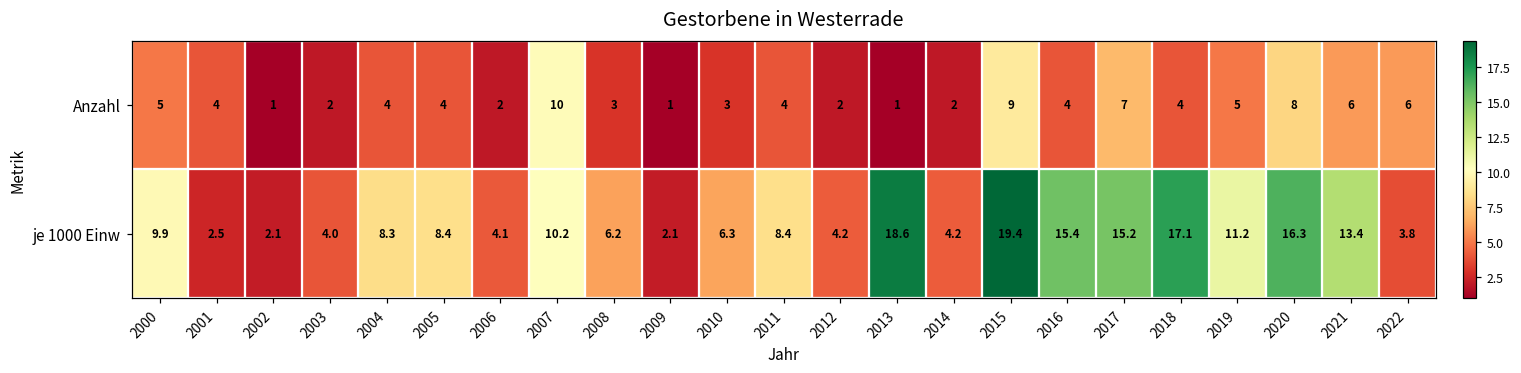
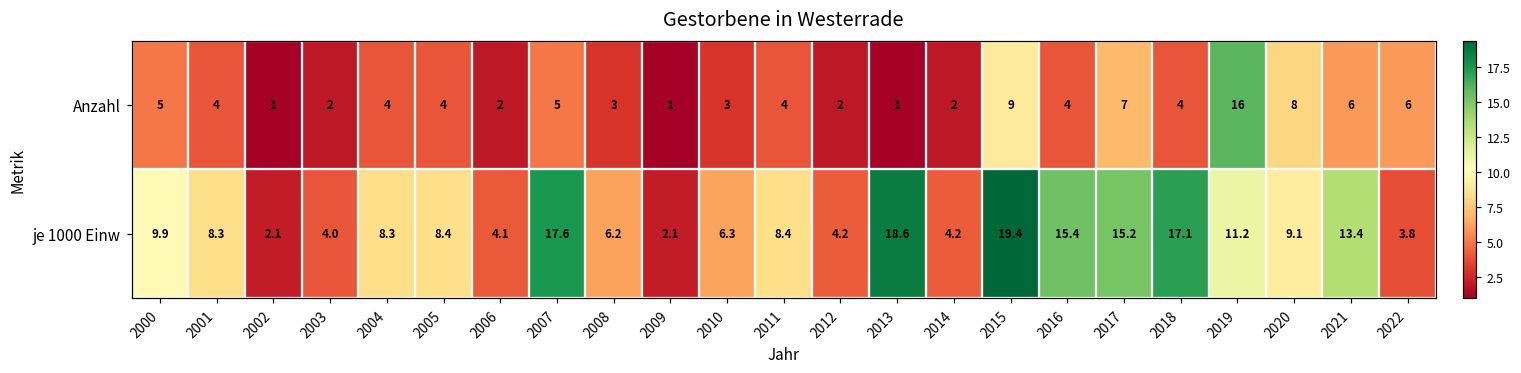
  {
    "Anzahl": {
      "2000": 5,
      "2001": 4,
      "2002": 1,
      "2003": 2,
      "2004": 4,
      "2005": 4,
      "2006": 2,
-     "2007": 10,
+     "2007": 5,
      "2008": 3,
      "2009": 1,
      "2010": 3,
      "2011": 4,
      "2012": 2,
      "2013": 1,
      "2014": 2,
      "2015": 9,
      "2016": 4,
      "2017": 7,
      "2018": 4,
-     "2019": 5,
+     "2019": 16,
      "2020": 8,
      "2021": 6,
      "2022": 6
    },
    "je 1000 Einw": {
      "2000": 9.9,
-     "2001": 2.5,
+     "2001": 8.3,
      "2002": 2.1,
      "2003": 4.0,
      "2004": 8.3,
      "2005": 8.4,
      "2006": 4.1,
-     "2007": 10.2,
+     "2007": 17.6,
      "2008": 6.2,
      "2009": 2.1,
      "2010": 6.3,
      "2011": 8.4,
      "2012": 4.2,
      "2013": 18.6,
      "2014": 4.2,
      "2015": 19.4,
      "2016": 15.4,
      "2017": 15.2,
      "2018": 17.1,
      "2019": 11.2,
-     "2020": 16.3,
+     "2020": 9.1,
      "2021": 13.4,
      "2022": 3.8
    }
  }
